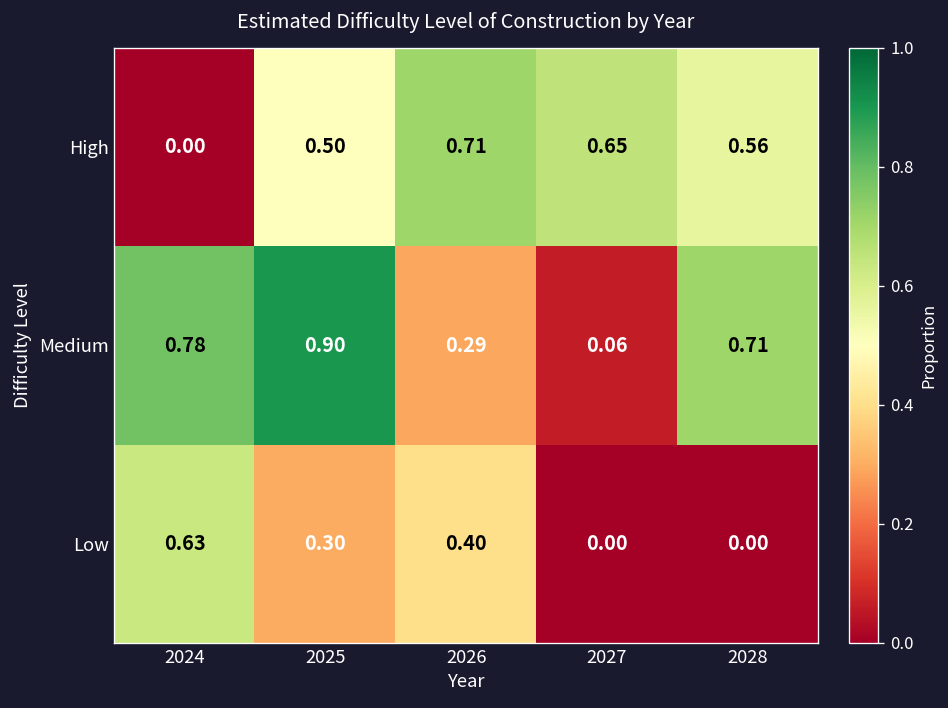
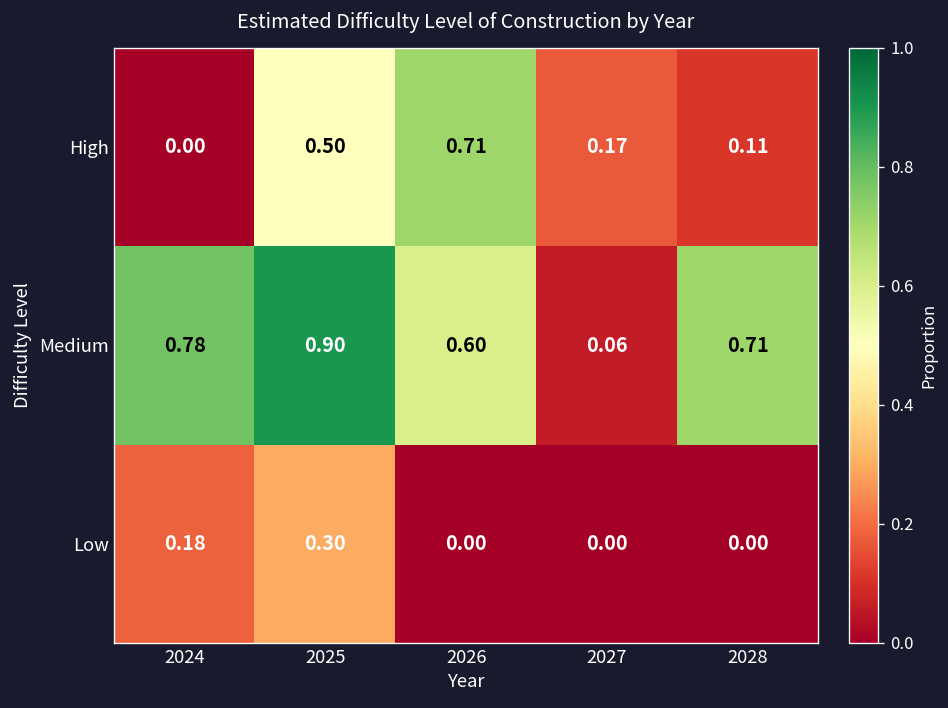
  {
    "High": {
      "2024": 0.00,
      "2025": 0.50,
      "2026": 0.71,
-     "2027": 0.65,
-     "2028": 0.56
+     "2027": 0.17,
+     "2028": 0.11
    },
    "Medium": {
      "2024": 0.78,
      "2025": 0.90,
-     "2026": 0.29,
+     "2026": 0.60,
      "2027": 0.06,
      "2028": 0.71
    },
    "Low": {
-     "2024": 0.63,
+     "2024": 0.18,
      "2025": 0.30,
-     "2026": 0.40,
+     "2026": 0.00,
      "2027": 0.00,
      "2028": 0.00
    }
  }
